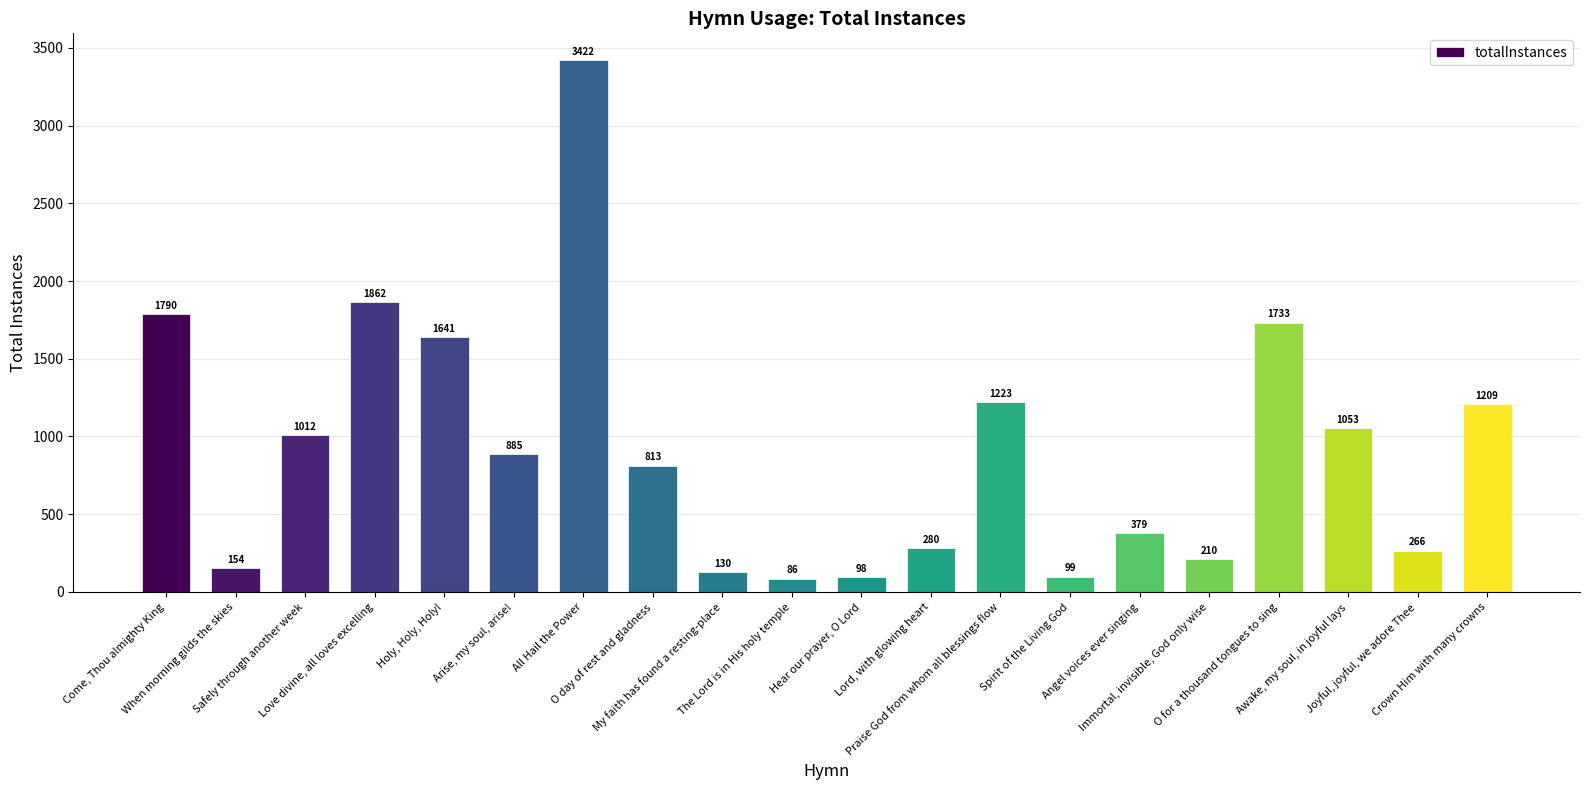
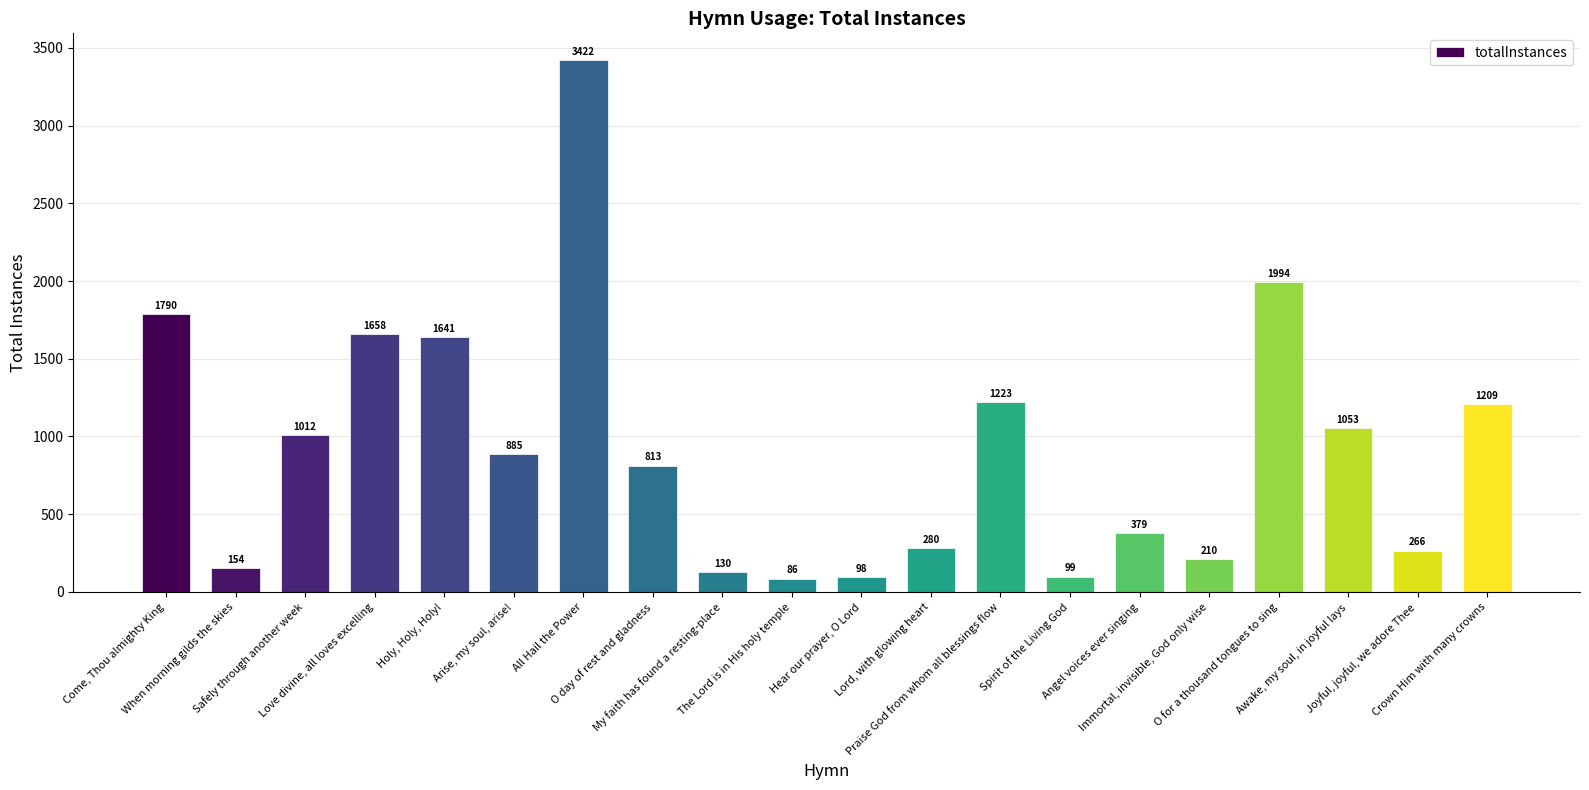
  {
    "Come, Thou almighty King": 1790,
    "When morning gilds the skies": 154,
    "Safely through another week": 1012,
-   "Love divine, all loves excelling": 1862,
+   "Love divine, all loves excelling": 1658,
    "Holy, Holy, Holy!": 1641,
    "Arise, my soul, arise!": 885,
    "All Hail the Power": 3422,
    "O day of rest and gladness": 813,
    "My faith has found a resting-place": 130,
    "The Lord is in His holy temple": 86,
    "Hear our prayer, O Lord": 98,
    "Lord, with glowing heart": 280,
    "Praise God from whom all blessings flow": 1223,
    "Spirit of the Living God": 99,
    "Angel voices ever singing": 379,
    "Immortal, invisible, God only wise": 210,
-   "O for a thousand tongues to sing": 1733,
+   "O for a thousand tongues to sing": 1994,
    "Awake, my soul, in joyful lays": 1053,
    "Joyful, joyful, we adore Thee": 266,
    "Crown Him with many crowns": 1209
  }
